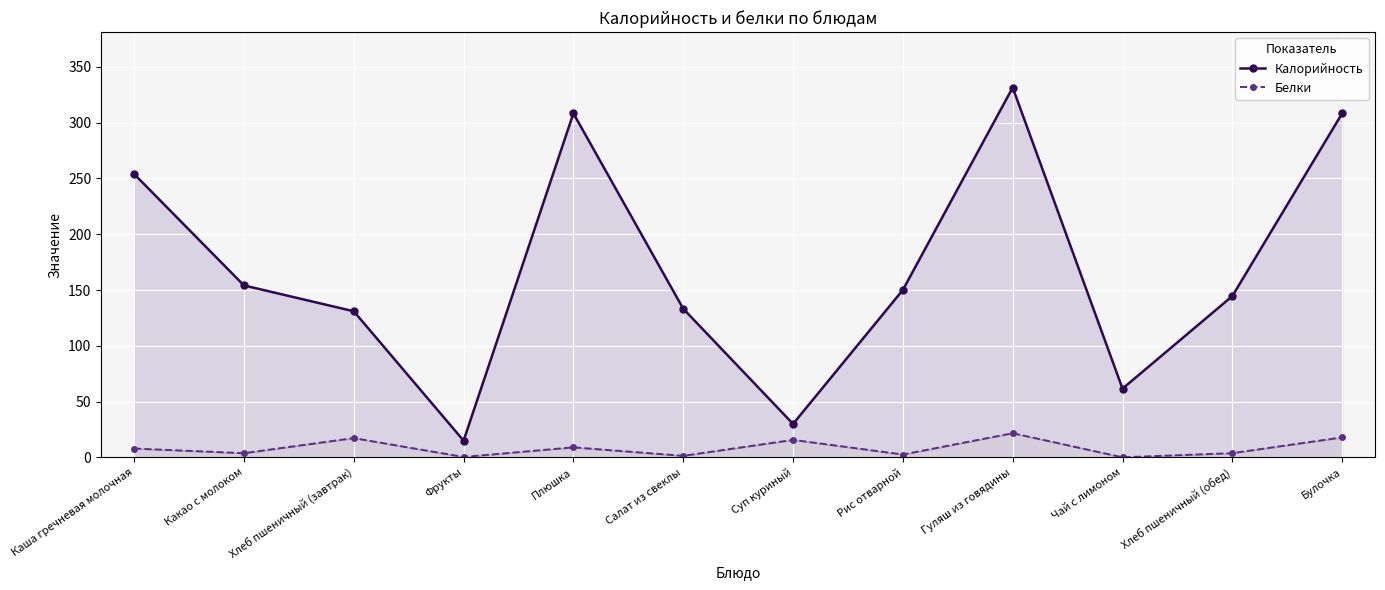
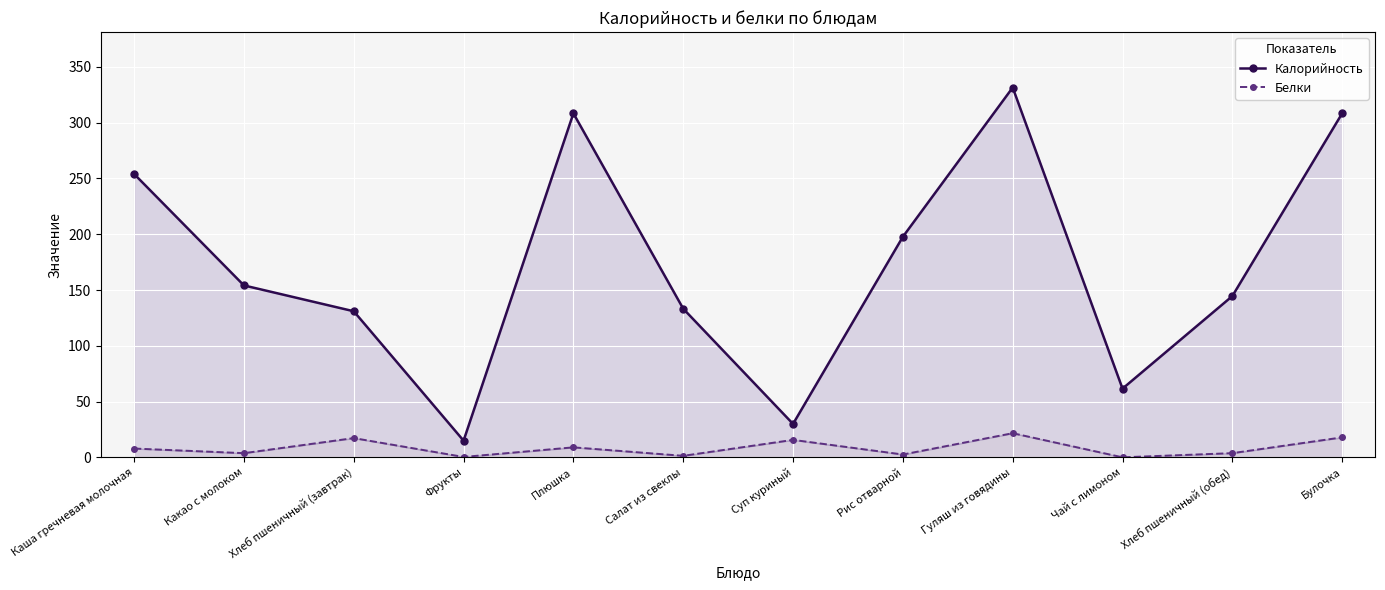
  {
    "Калорийность": {
      "Каша гречневая молочная": 254,
      "Какао с молоком": 154,
      "Хлеб пшеничный (завтрак)": 131,
      "Фрукты": 15,
      "Плюшка": 308,
      "Салат из свеклы": 133,
      "Суп куриный": 30,
-     "Рис отварной": 150,
+     "Рис отварной": 198,
      "Гуляш из говядины": 332,
      "Чай с лимоном": 62,
      "Хлеб пшеничный (обед)": 145,
      "Булочка": 308
    },
    "Белки": {
      "Каша гречневая молочная": 8,
      "Какао с молоком": 4,
      "Хлеб пшеничный (завтрак)": 17,
      "Фрукты": 0,
      "Плюшка": 9,
      "Салат из свеклы": 1,
      "Суп куриный": 16,
      "Рис отварной": 3,
      "Гуляш из говядины": 22,
      "Чай с лимоном": 0,
      "Хлеб пшеничный (обед)": 4,
      "Булочка": 18
    }
  }
